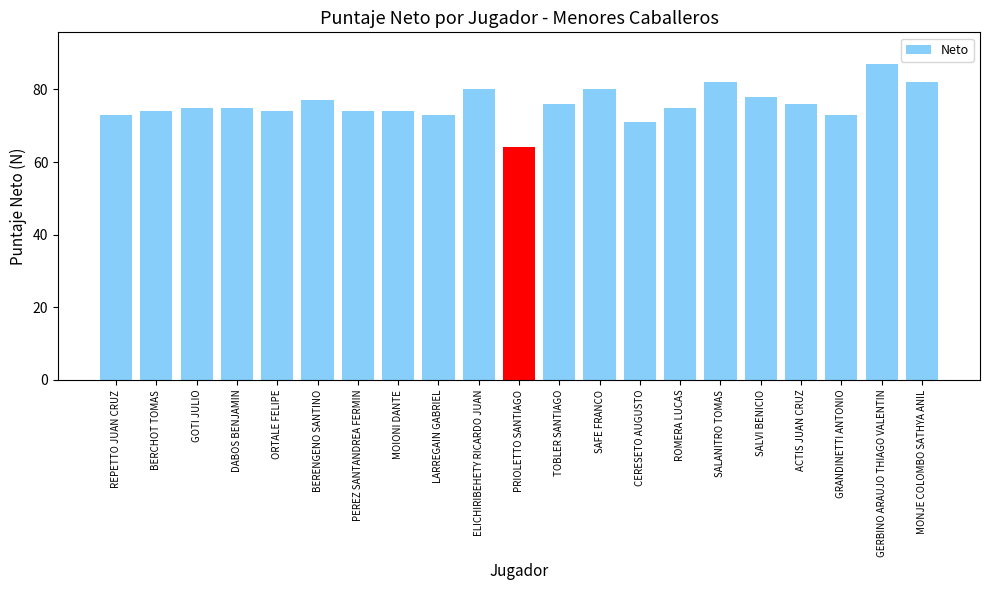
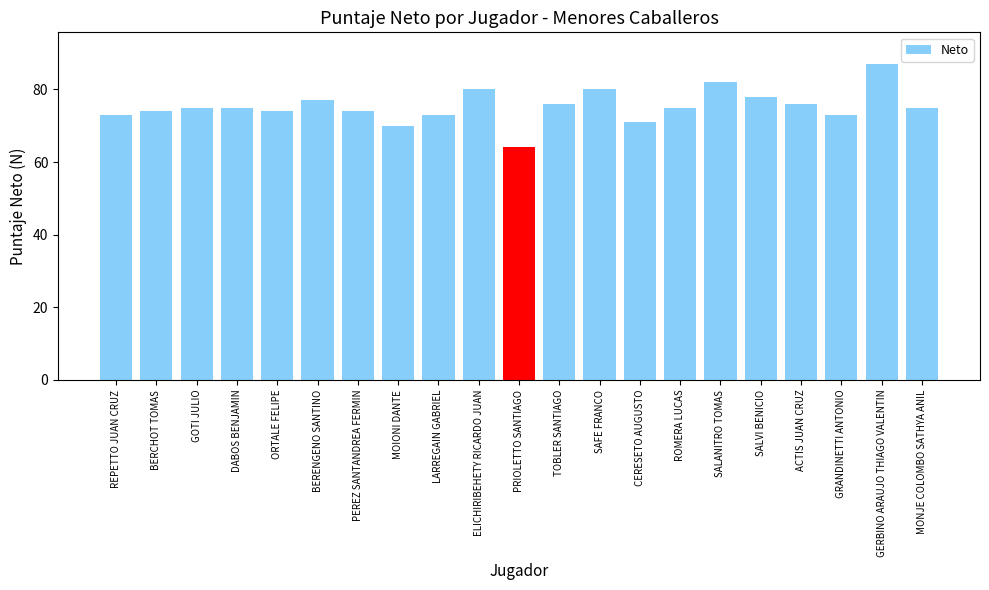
  {
    "REPETTO JUAN CRUZ": 73,
    "BERCHOT TOMAS": 74,
    "GOTI JULIO": 75,
    "DABOS BENJAMIN": 75,
    "ORTALE FELIPE": 74,
    "BERENGENO SANTINO": 77,
    "PEREZ SANTANDREA FERMIN": 74,
-   "MOIONI DANTE": 74,
+   "MOIONI DANTE": 70,
    "LARREGAIN GABRIEL": 73,
    "ELICHIRIBEHETY RICARDO JUAN": 80,
    "PRIOLETTO SANTIAGO": 64,
    "TOBLER SANTIAGO": 76,
    "SAFE FRANCO": 80,
    "CERESETO AUGUSTO": 71,
    "ROMERA LUCAS": 75,
    "SALANITRO TOMAS": 82,
    "SALVI BENICIO": 78,
    "ACTIS JUAN CRUZ": 76,
    "GRANDINETTI ANTONIO": 73,
    "GERBINO ARAUJO THIAGO VALENTIN": 87,
-   "MONJE COLOMBO SATHYA ANIL": 82
+   "MONJE COLOMBO SATHYA ANIL": 75
  }
